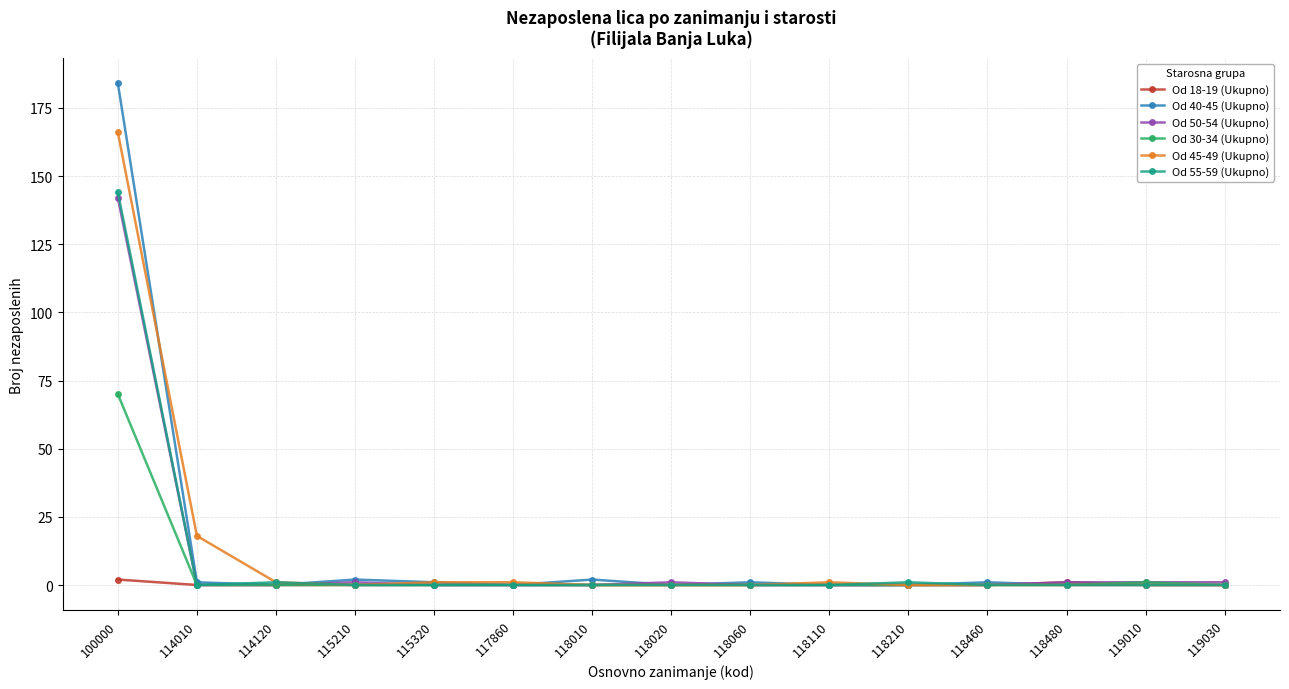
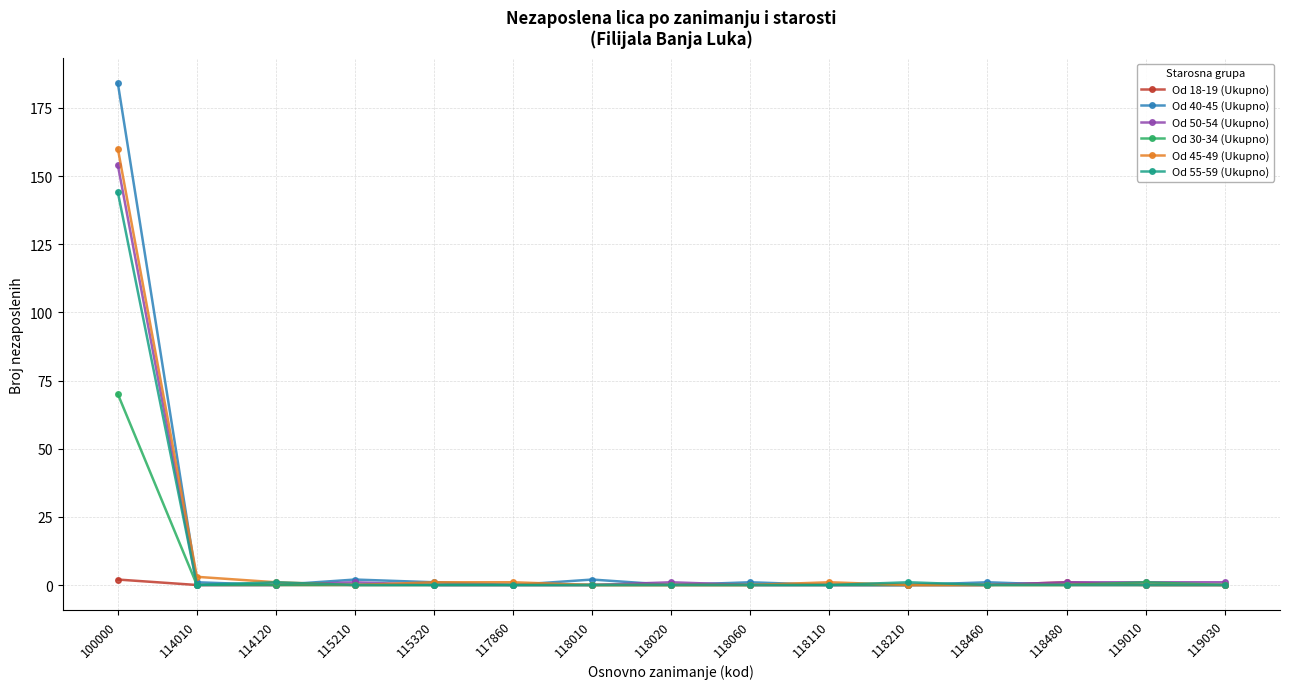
  {
    "Od 18-19 (Ukupno)": {
      "100000": 2
    },
    "Od 40-45 (Ukupno)": {
      "100000": 184,
      "114010": 1,
      "115210": 2,
      "118010": 2,
      "118060": 1,
      "118460": 1
    },
    "Od 50-54 (Ukupno)": {
-     "100000": 142,
+     "100000": 154,
      "115210": 1,
      "118020": 1,
      "119030": 1
    },
    "Od 45-49 (Ukupno)": {
-     "100000": 166,
-     "114010": 18,
+     "100000": 160,
+     "114010": 3,
      "117860": 1,
      "118110": 1
    }
  }
